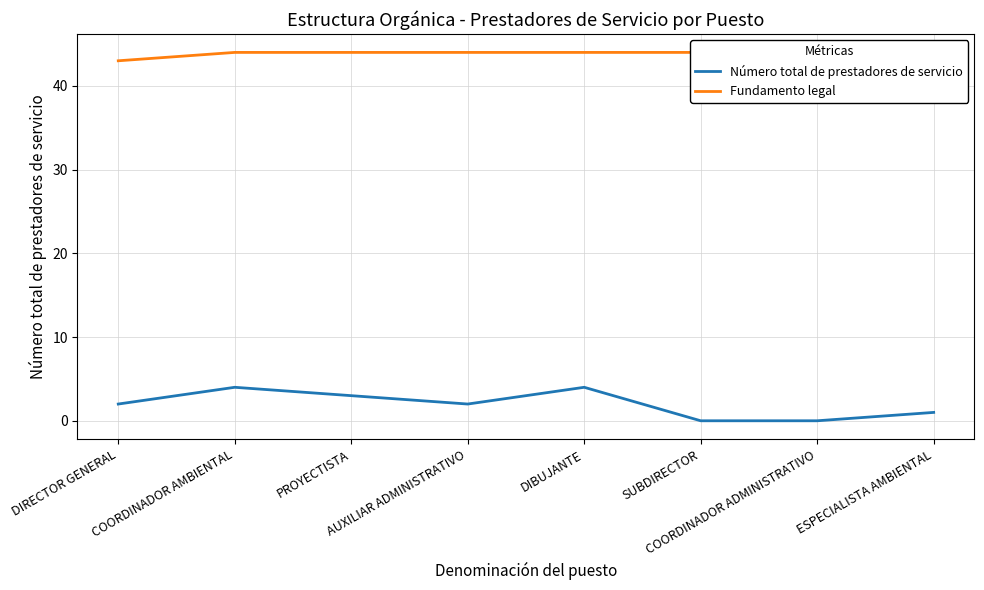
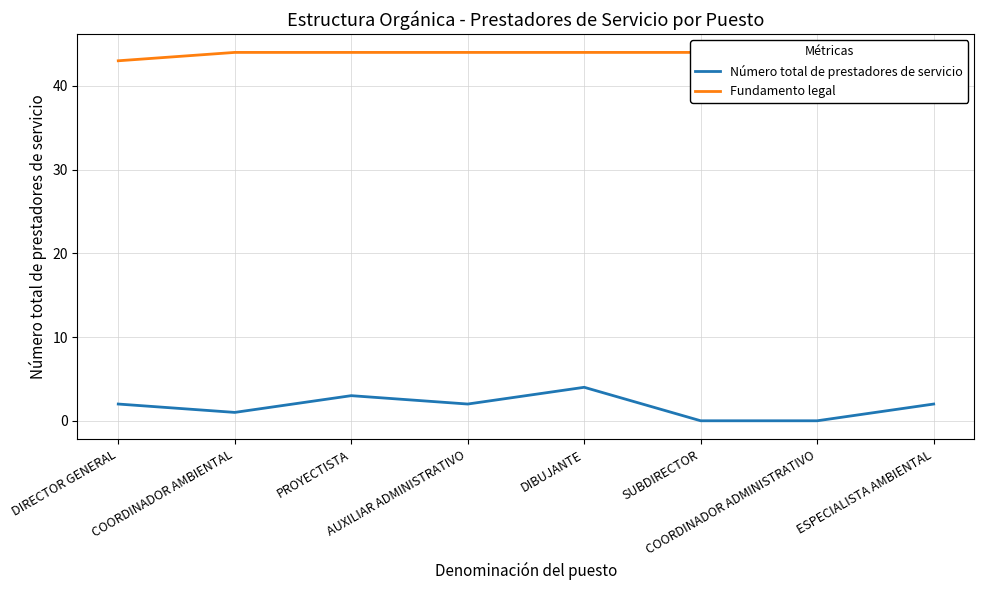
  {
    "Número total de prestadores de servicio": {
      "DIRECTOR GENERAL": 2,
-     "COORDINADOR AMBIENTAL": 4,
+     "COORDINADOR AMBIENTAL": 1,
      "PROYECTISTA": 3,
      "AUXILIAR ADMINISTRATIVO": 2,
      "DIBUJANTE": 4,
      "SUBDIRECTOR": 0,
      "COORDINADOR ADMINISTRATIVO": 0,
-     "ESPECIALISTA AMBIENTAL": 1
+     "ESPECIALISTA AMBIENTAL": 2
    },
    "Fundamento legal": {
      "DIRECTOR GENERAL": 43,
      "COORDINADOR AMBIENTAL": 44,
      "PROYECTISTA": 44,
      "AUXILIAR ADMINISTRATIVO": 44,
      "DIBUJANTE": 44
    }
  }
